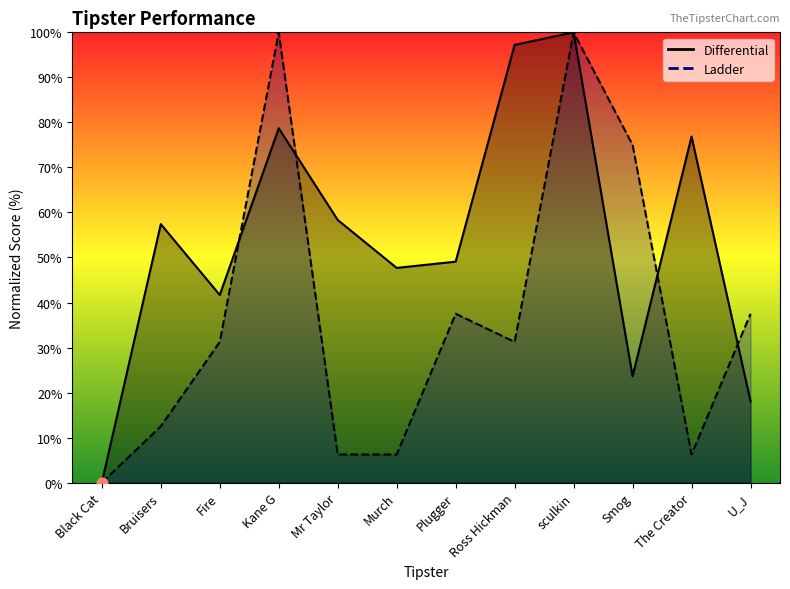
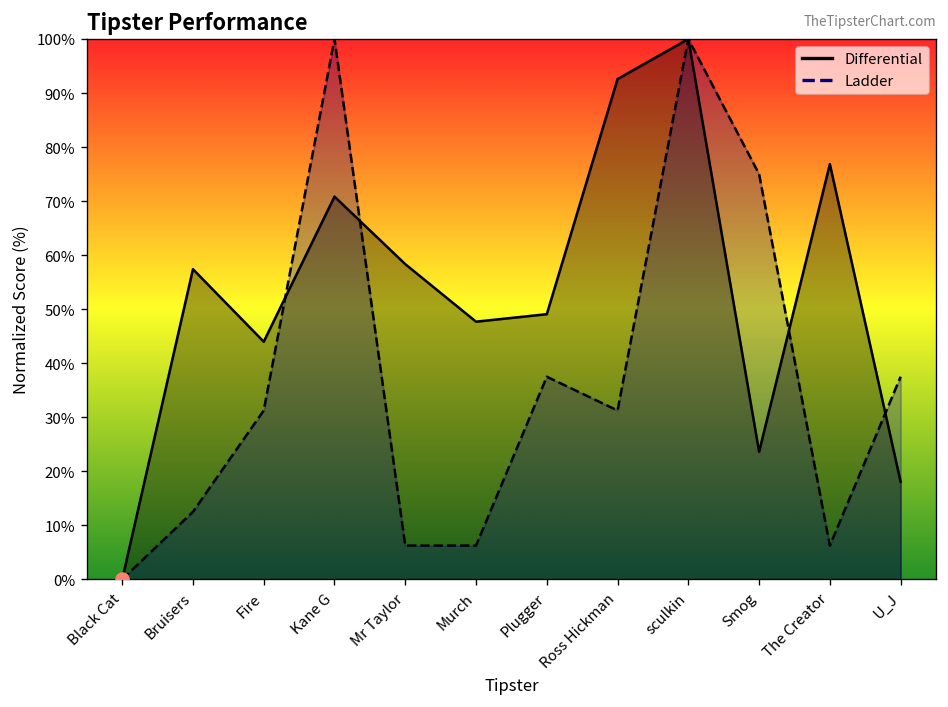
  {
    "Differential": {
      "Bruisers": "57%",
-     "Fire": "42%",
-     "Kane G": "79%",
+     "Fire": "44%",
+     "Kane G": "71%",
      "Mr Taylor": "58%",
      "Murch": "48%",
      "Plugger": "49%",
-     "Ross Hickman": "97%",
+     "Ross Hickman": "93%",
      "Smog": "24%",
      "The Creator": "77%",
      "U_J": "18%"
    },
    "Ladder": {
      "Bruisers": "13%",
      "Fire": "31%",
      "Kane G": "100%",
      "Mr Taylor": "6%",
      "Murch": "6%",
      "Plugger": "38%",
      "Ross Hickman": "31%",
      "Smog": "75%",
      "The Creator": "6%",
      "U_J": "38%"
    }
  }
